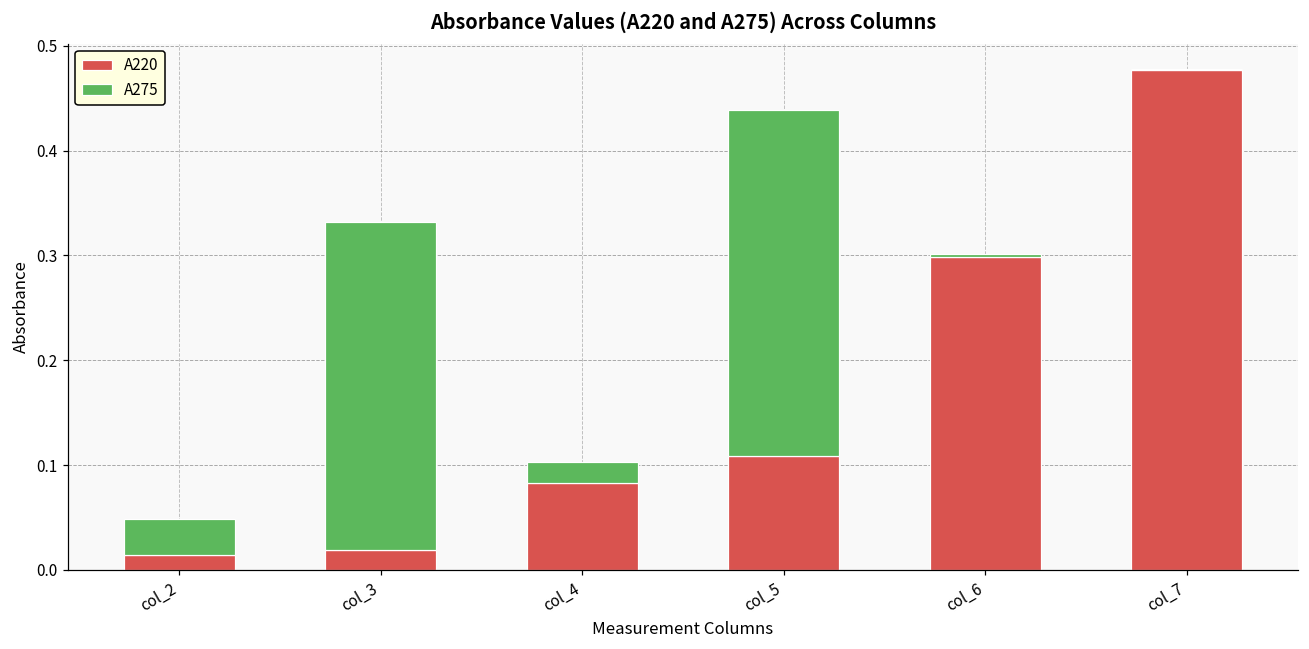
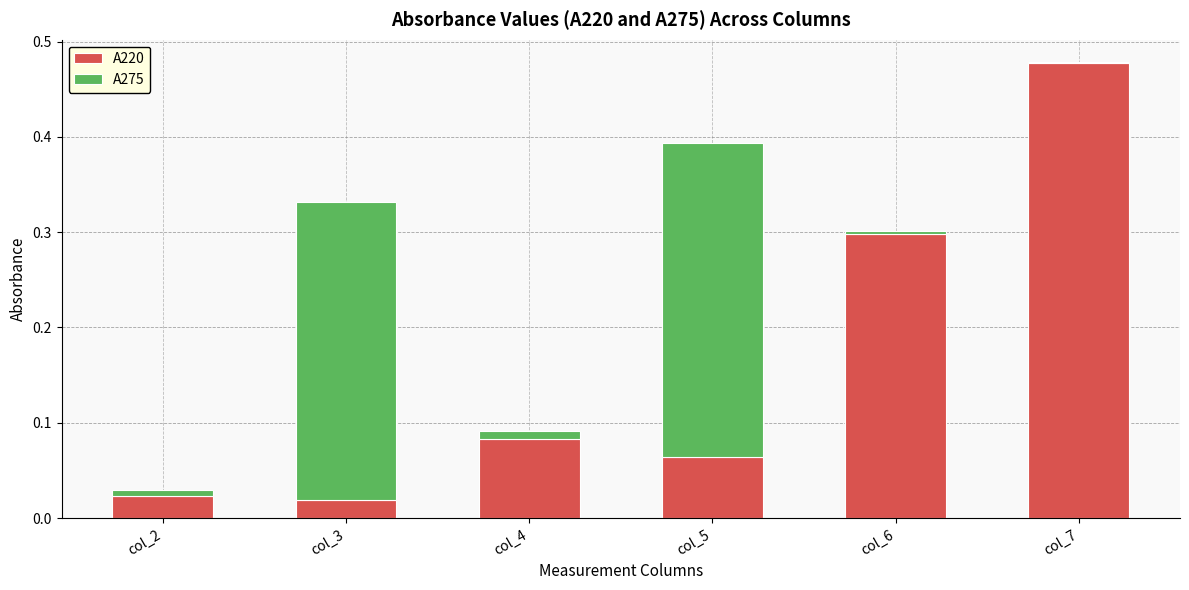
  {
    "A220": {
-     "col_2": 0.01,
+     "col_2": 0.02,
      "col_3": 0.02,
      "col_4": 0.08,
-     "col_5": 0.11,
+     "col_5": 0.06,
      "col_6": 0.30,
      "col_7": 0.48
    },
    "A275": {
-     "col_2": 0.04,
+     "col_2": 0.01,
      "col_3": 0.31,
-     "col_4": 0.02,
+     "col_4": 0.01,
      "col_5": 0.33,
      "col_6": 0.00
    }
  }
